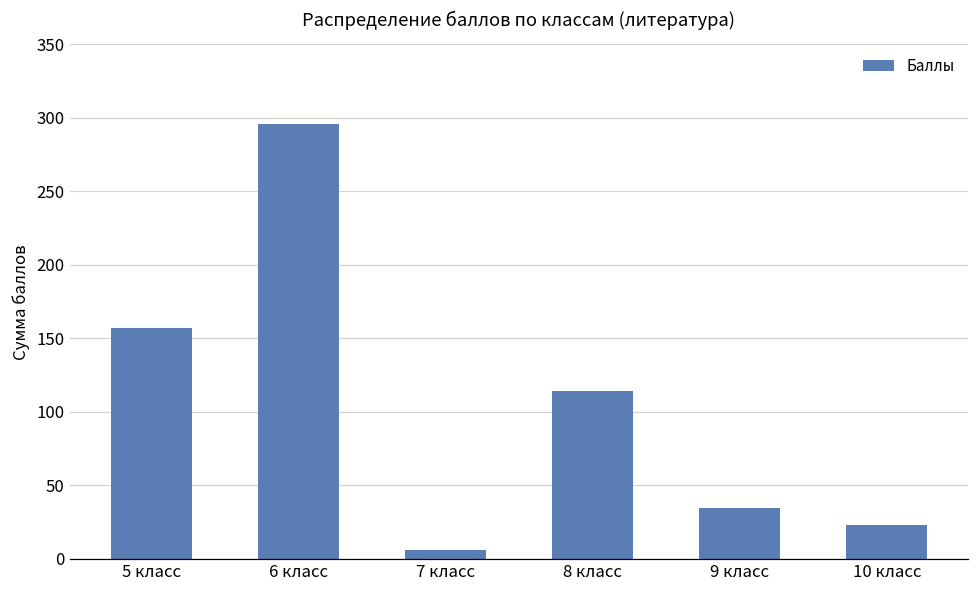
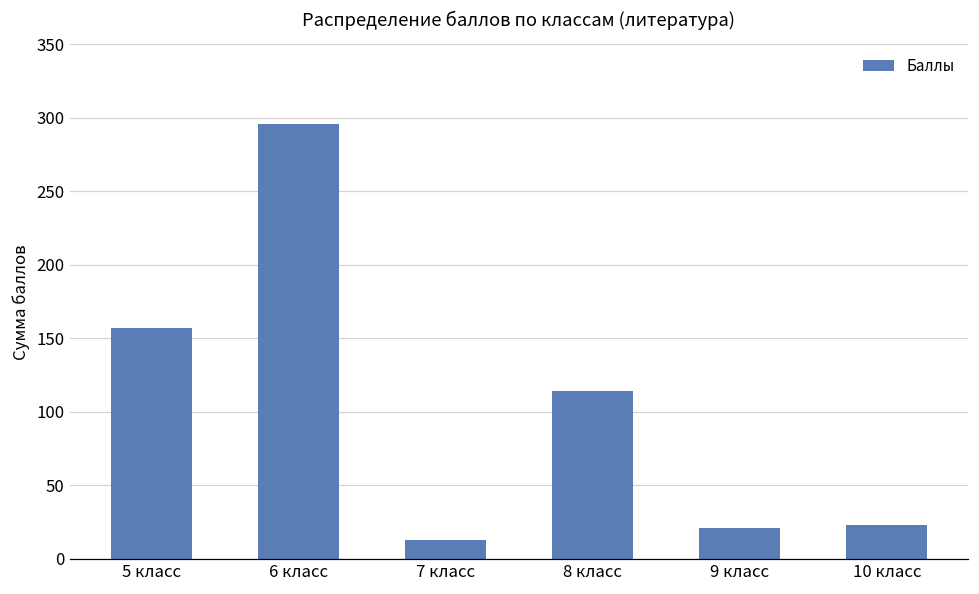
  {
    "5 класс": 157,
    "6 класс": 296,
-   "7 класс": 6,
+   "7 класс": 13,
    "8 класс": 114,
-   "9 класс": 35,
+   "9 класс": 21,
    "10 класс": 23
  }
